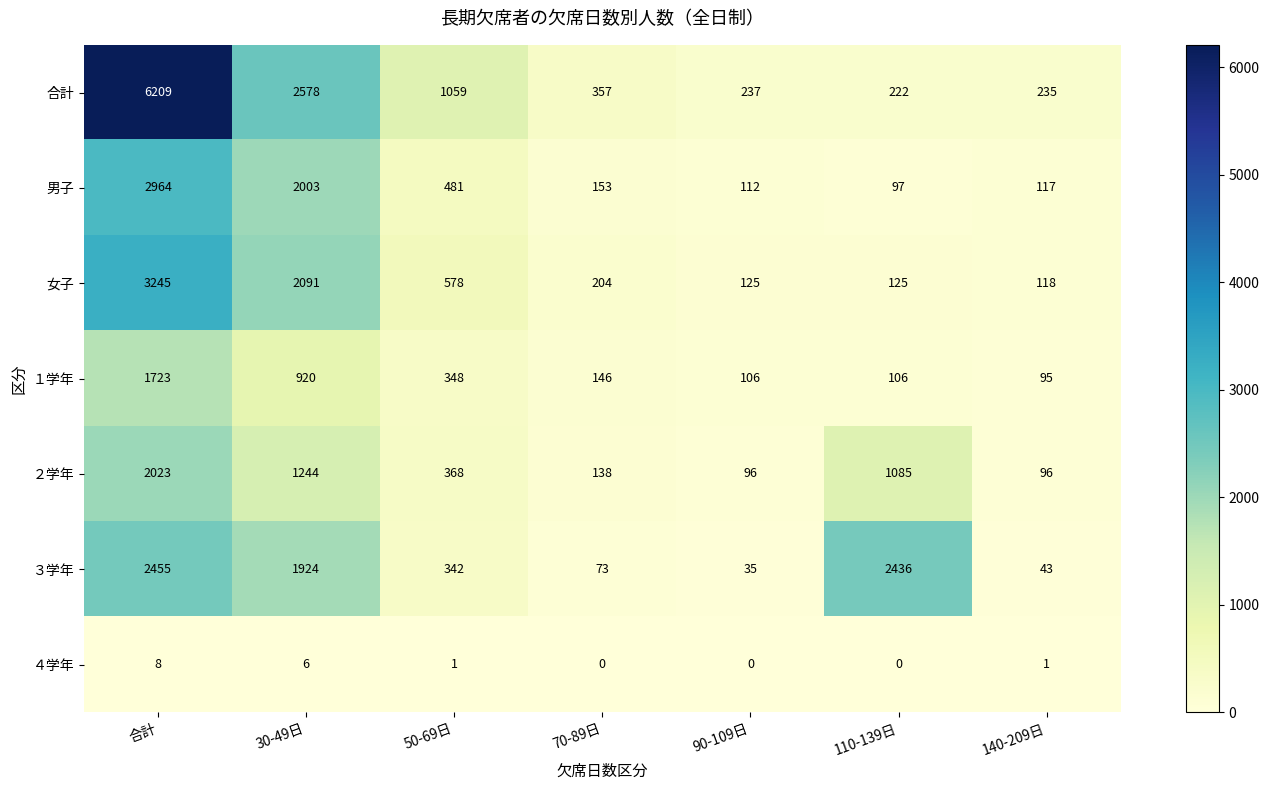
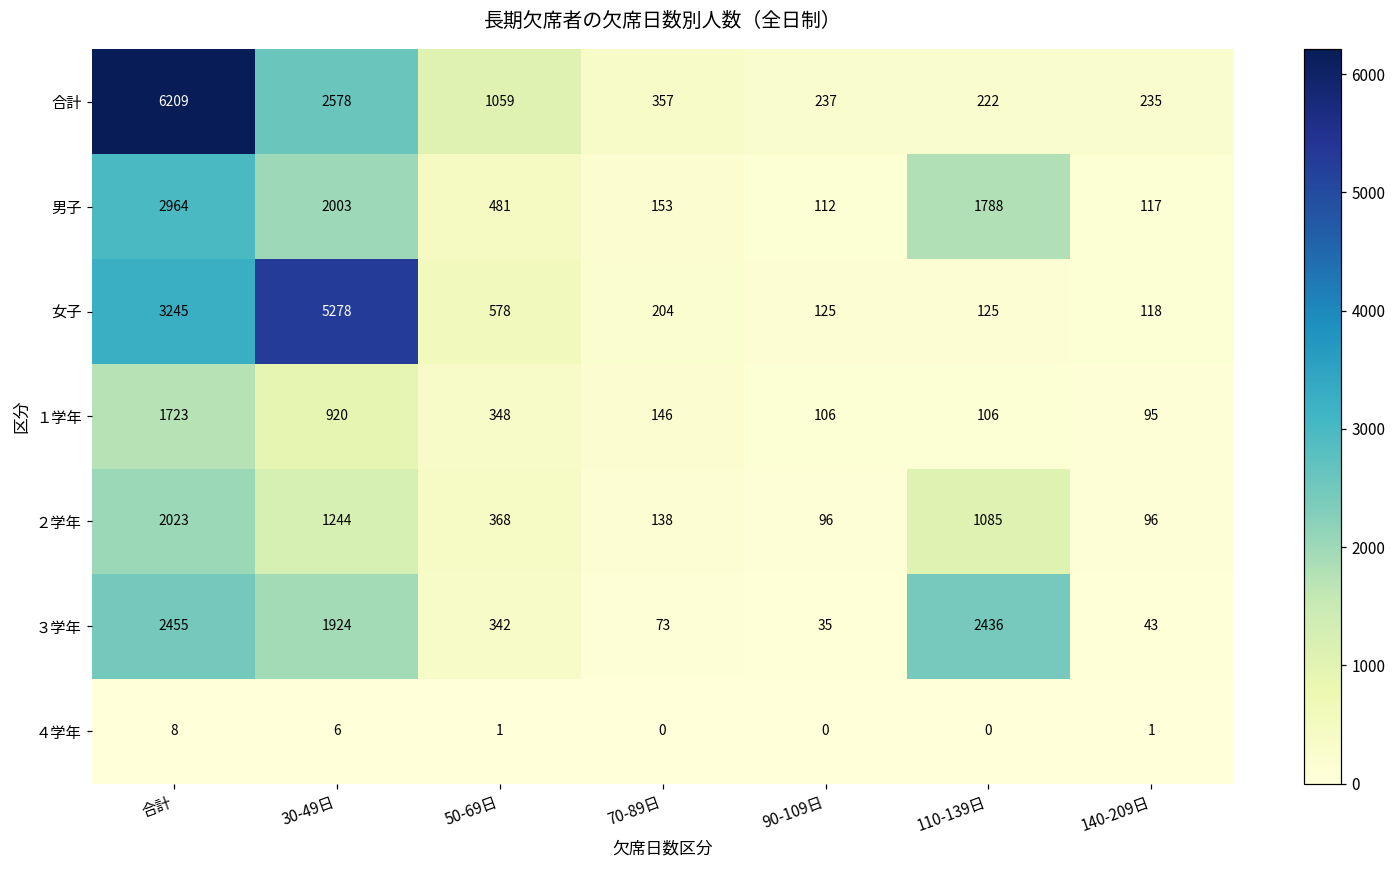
  {
    "合計": {
      "合計": 6209,
      "30-49日": 2578,
      "50-69日": 1059,
      "70-89日": 357,
      "90-109日": 237,
      "110-139日": 222,
      "140-209日": 235
    },
    "男子": {
      "合計": 2964,
      "30-49日": 2003,
      "50-69日": 481,
      "70-89日": 153,
      "90-109日": 112,
-     "110-139日": 97,
+     "110-139日": 1788,
      "140-209日": 117
    },
    "女子": {
      "合計": 3245,
-     "30-49日": 2091,
+     "30-49日": 5278,
      "50-69日": 578,
      "70-89日": 204,
      "90-109日": 125,
      "110-139日": 125,
      "140-209日": 118
    },
    "１学年": {
      "合計": 1723,
      "30-49日": 920,
      "50-69日": 348,
      "70-89日": 146,
      "90-109日": 106,
      "110-139日": 106,
      "140-209日": 95
    },
    "２学年": {
      "合計": 2023,
      "30-49日": 1244,
      "50-69日": 368,
      "70-89日": 138,
      "90-109日": 96,
      "110-139日": 1085,
      "140-209日": 96
    },
    "３学年": {
      "合計": 2455,
      "30-49日": 1924,
      "50-69日": 342,
      "70-89日": 73,
      "90-109日": 35,
      "110-139日": 2436,
      "140-209日": 43
    },
    "４学年": {
      "合計": 8,
      "30-49日": 6,
      "50-69日": 1,
      "70-89日": 0,
      "90-109日": 0,
      "110-139日": 0,
      "140-209日": 1
    }
  }
